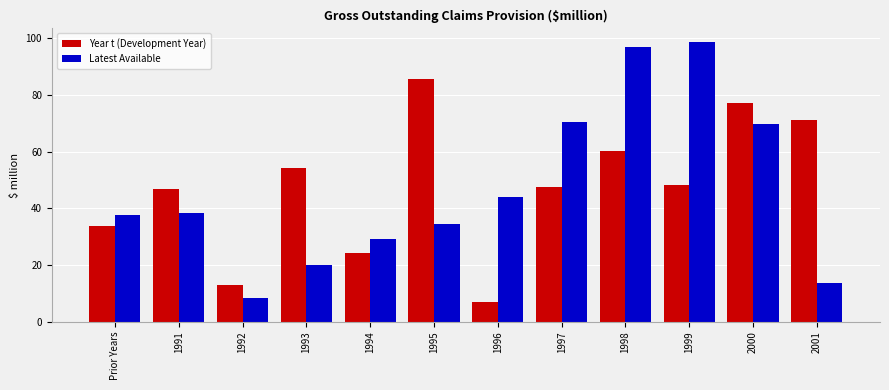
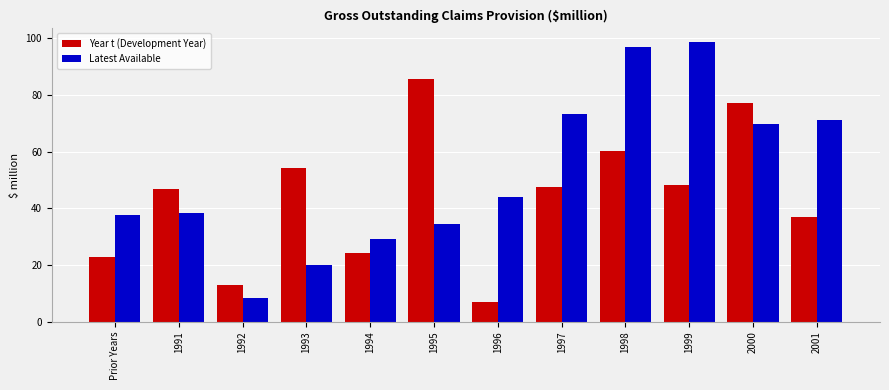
  {
    "Year t (Development Year)": {
-     "Prior Years": 34,
+     "Prior Years": 23,
      "1991": 47,
      "1992": 13,
      "1993": 54,
      "1994": 24,
      "1995": 86,
      "1996": 7,
      "1997": 48,
      "1998": 60,
      "1999": 48,
      "2000": 77,
-     "2001": 71
+     "2001": 37
    },
    "Latest Available": {
      "Prior Years": 38,
      "1991": 38,
      "1992": 9,
      "1993": 20,
      "1994": 29,
      "1995": 35,
      "1996": 44,
-     "1997": 70,
+     "1997": 73,
      "1998": 97,
      "1999": 99,
      "2000": 70,
-     "2001": 14
+     "2001": 71
    }
  }
